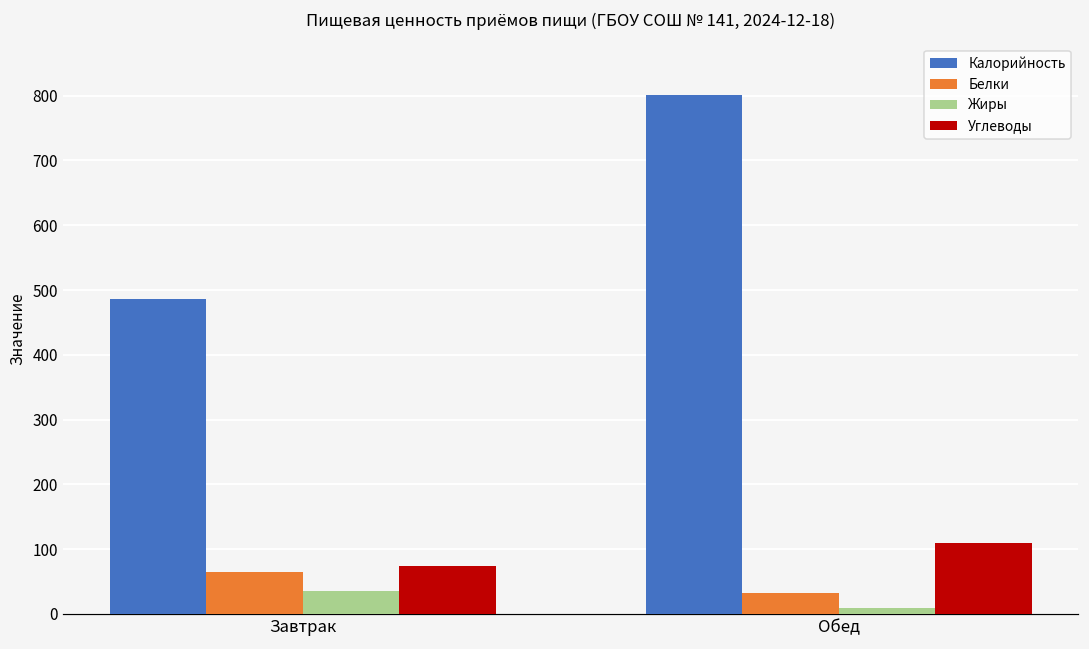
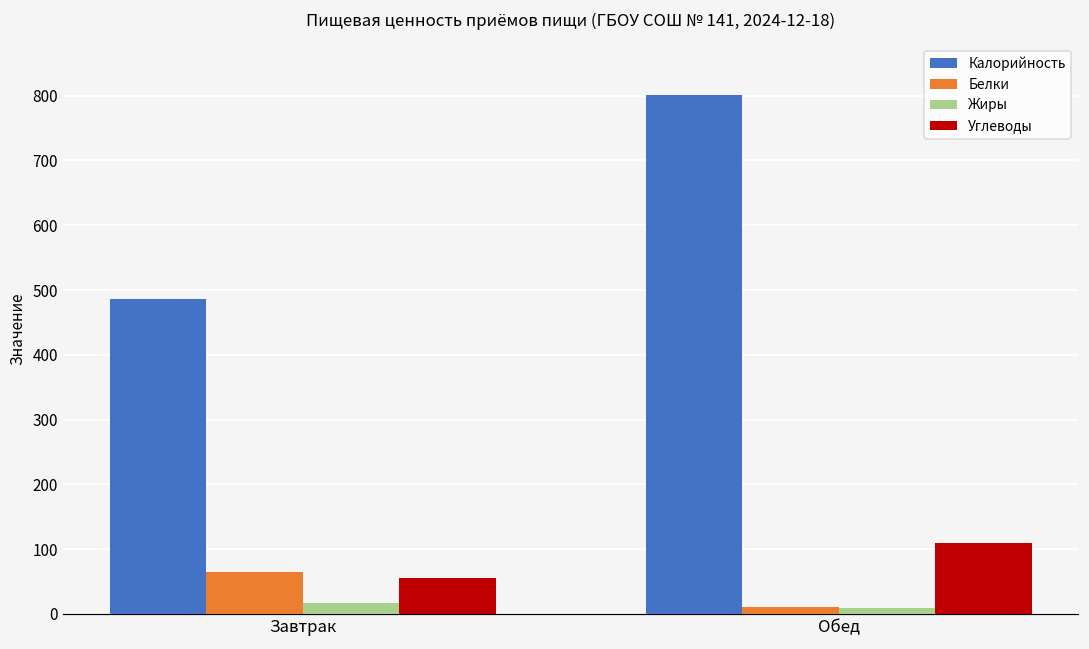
  {
    "Калорийность": {
      "Завтрак": 490,
      "Обед": 800
    },
    "Белки": {
      "Завтрак": 60,
-     "Обед": 30
+     "Обед": 10
    },
    "Жиры": {
-     "Завтрак": 40,
+     "Завтрак": 20,
      "Обед": 10
    },
    "Углеводы": {
-     "Завтрак": 70,
+     "Завтрак": 60,
      "Обед": 110
    }
  }
